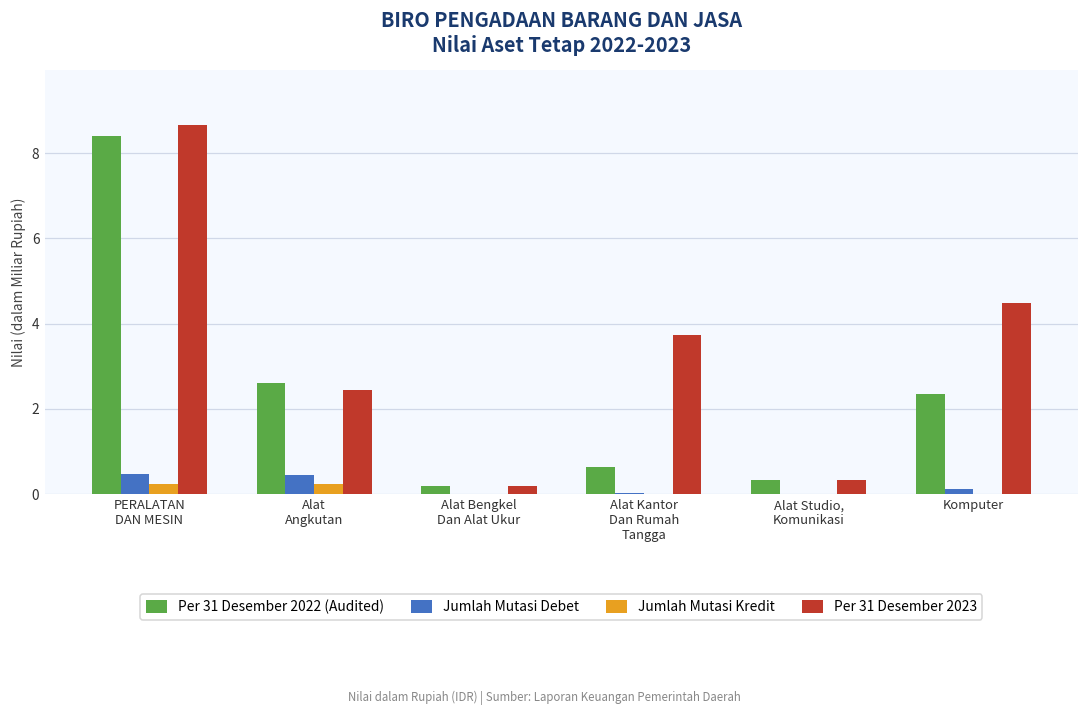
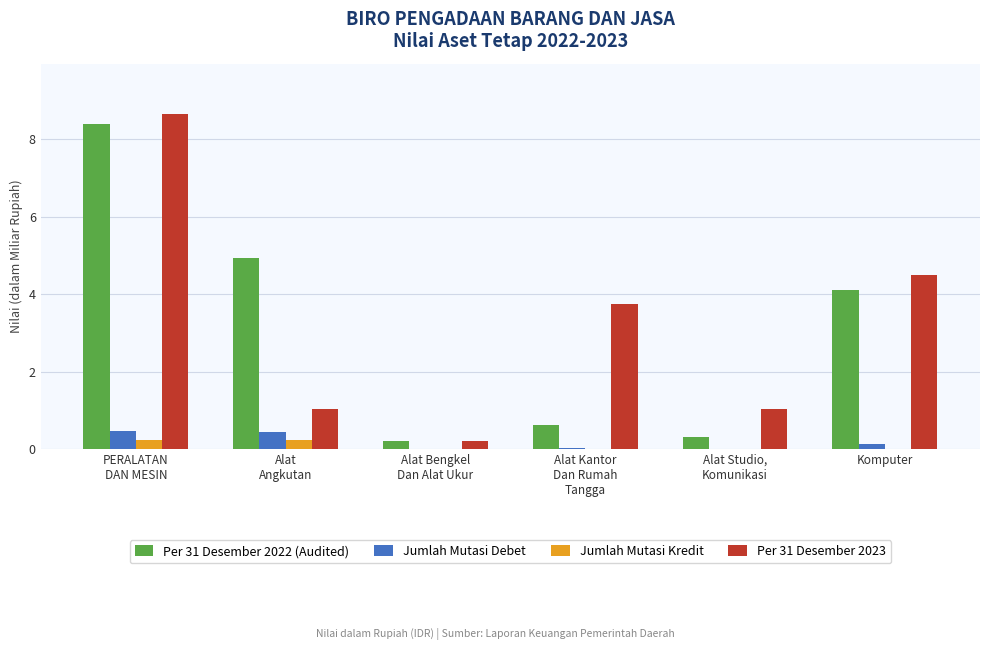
  {
    "Per 31 Desember 2022 (Audited)": {
      "PERALATAN DAN MESIN": 8.4,
-     "Alat Angkutan": 2.6,
+     "Alat Angkutan": 4.9,
      "Alat Bengkel Dan Alat Ukur": 0.2,
      "Alat Kantor Dan Rumah Tangga": 0.6,
      "Alat Studio, Komunikasi": 0.3,
-     "Komputer": 2.4
+     "Komputer": 4.1
    },
    "Jumlah Mutasi Debet": {
      "PERALATAN DAN MESIN": 0.5,
      "Alat Angkutan": 0.4,
      "Alat Bengkel Dan Alat Ukur": 0.0,
      "Alat Studio, Komunikasi": 0.0,
      "Komputer": 0.1
    },
    "Jumlah Mutasi Kredit": {
      "PERALATAN DAN MESIN": 0.2,
      "Alat Angkutan": 0.2,
      "Alat Bengkel Dan Alat Ukur": 0.0,
      "Alat Kantor Dan Rumah Tangga": 0.0,
      "Alat Studio, Komunikasi": 0.0,
      "Komputer": 0.0
    },
    "Per 31 Desember 2023": {
      "PERALATAN DAN MESIN": 8.7,
-     "Alat Angkutan": 2.4,
+     "Alat Angkutan": 1.0,
      "Alat Bengkel Dan Alat Ukur": 0.2,
      "Alat Kantor Dan Rumah Tangga": 3.7,
-     "Alat Studio, Komunikasi": 0.3,
+     "Alat Studio, Komunikasi": 1.0,
      "Komputer": 4.5
    }
  }
